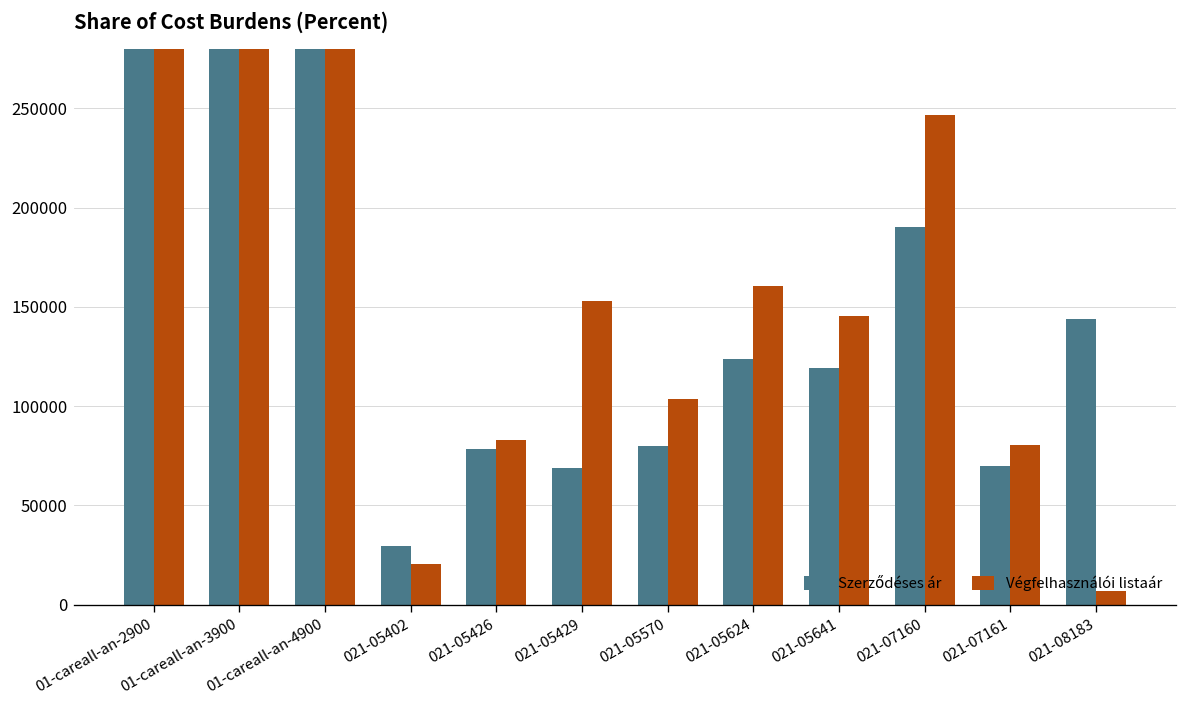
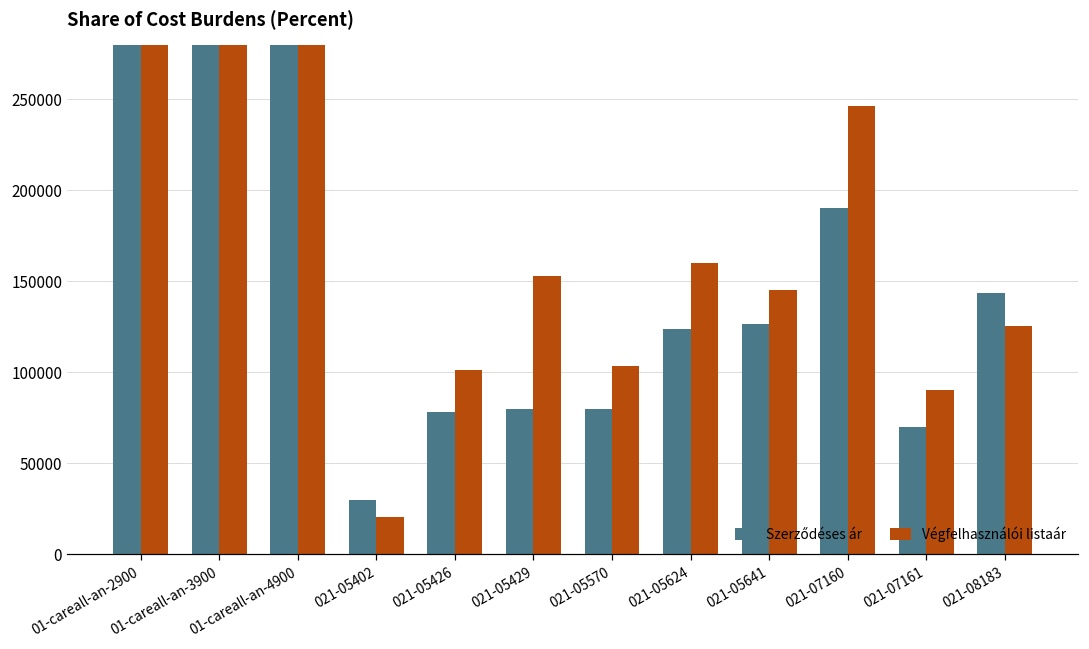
  {
    "Szerződéses ár": {
      "021-05402": 30000,
      "021-05426": 78000,
-     "021-05429": 69000,
+     "021-05429": 80000,
      "021-05570": 80000,
      "021-05624": 124000,
-     "021-05641": 119000,
+     "021-05641": 126000,
      "021-07160": 190000,
      "021-07161": 70000,
      "021-08183": 144000
    },
    "Végfelhasználói listaár": {
      "021-05402": 20000,
-     "021-05426": 83000,
+     "021-05426": 101000,
      "021-05429": 153000,
      "021-05570": 104000,
      "021-05624": 160000,
      "021-05641": 145000,
      "021-07160": 246000,
-     "021-07161": 81000,
-     "021-08183": 7000
+     "021-07161": 90000,
+     "021-08183": 126000
    }
  }
